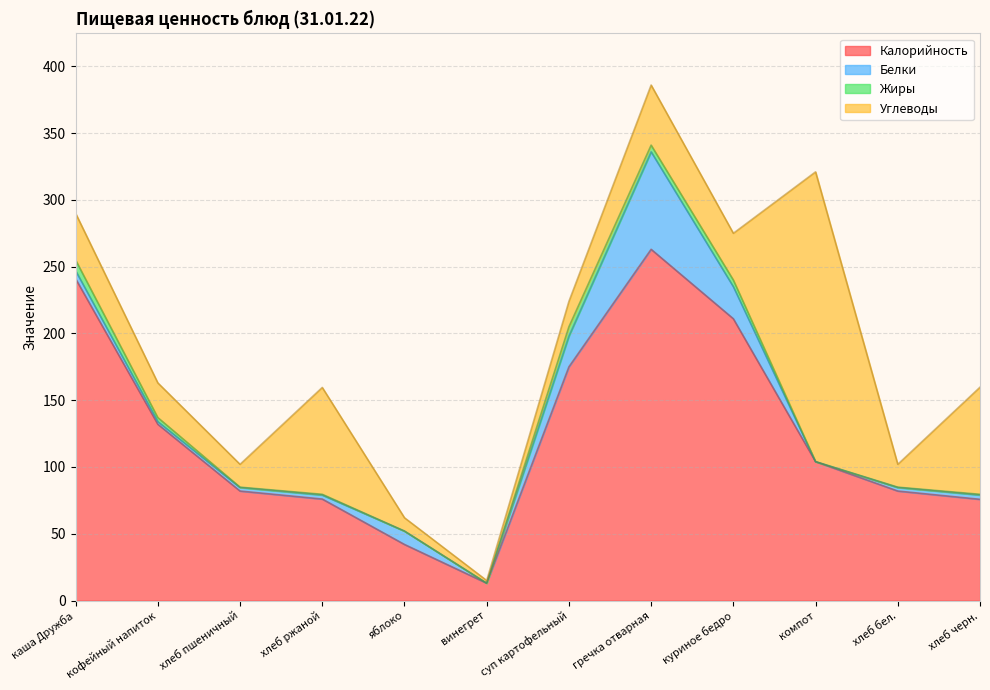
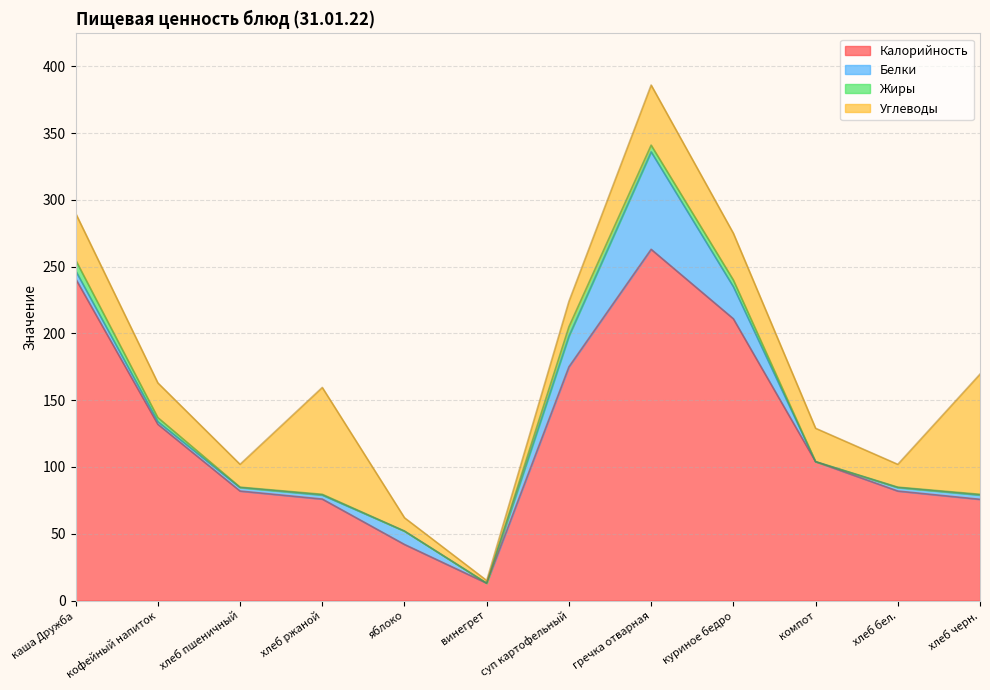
  {
    "Калорийность": {
      "каша Дружба": 241,
      "кофейный напиток": 132,
      "хлеб пшеничный": 82,
      "хлеб ржаной": 76,
      "яблоко": 42,
      "суп картофельный": 175,
      "гречка отварная": 263,
      "куриное бедро": 211,
      "хлеб бел.": 82,
      "хлеб черн.": 76
    },
    "Белки": {
      "каша Дружба": 6,
      "кофейный напиток": 2,
      "суп картофельный": 23,
      "гречка отварная": 73,
      "куриное бедро": 24
    },
    "Жиры": {
      "каша Дружба": 8,
      "кофейный напиток": 3,
      "суп картофельный": 7,
      "гречка отварная": 5,
      "куриное бедро": 5
    },
    "Углеводы": {
      "каша Дружба": 35,
      "кофейный напиток": 26,
      "хлеб пшеничный": 17,
      "хлеб ржаной": 80,
      "яблоко": 10,
      "винегрет": 2,
      "суп картофельный": 19,
      "гречка отварная": 45,
      "куриное бедро": 35,
-     "компот": 217,
+     "компот": 25,
      "хлеб бел.": 17,
-     "хлеб черн.": 80
+     "хлеб черн.": 90
    }
  }
